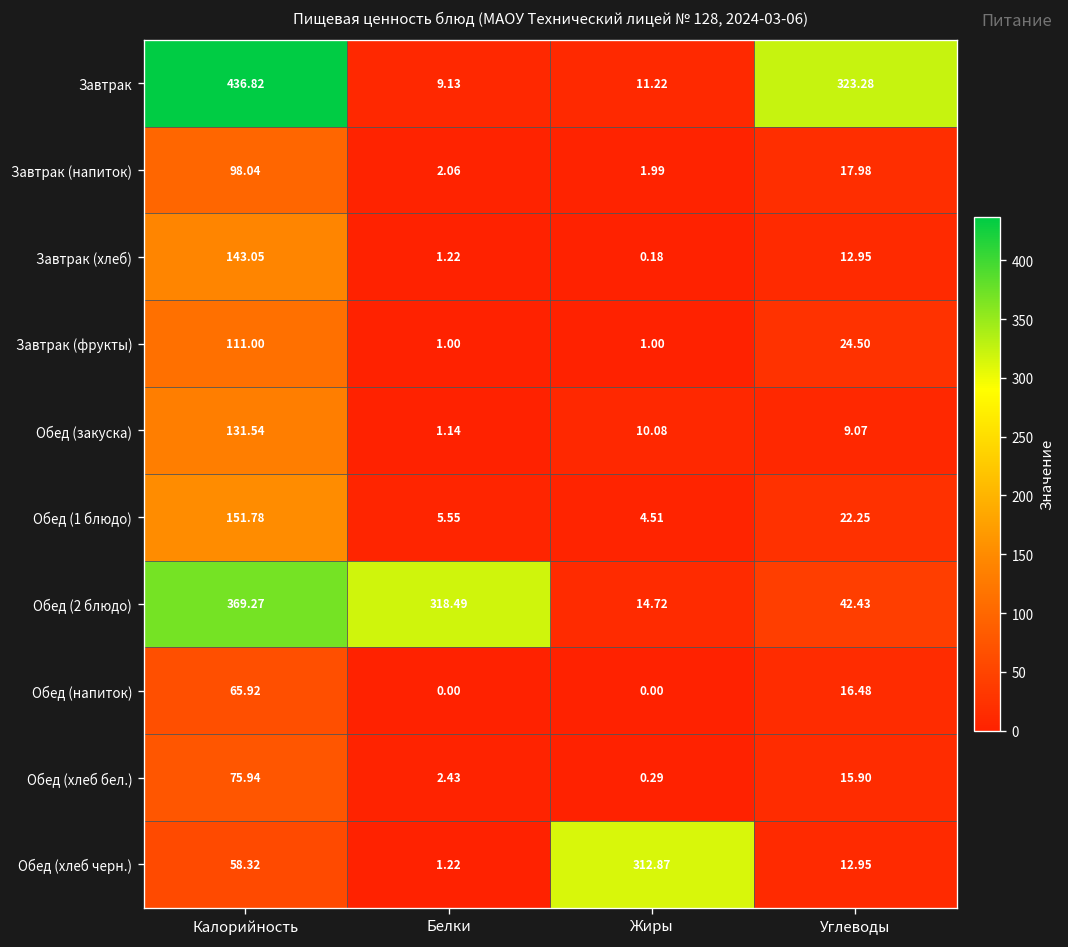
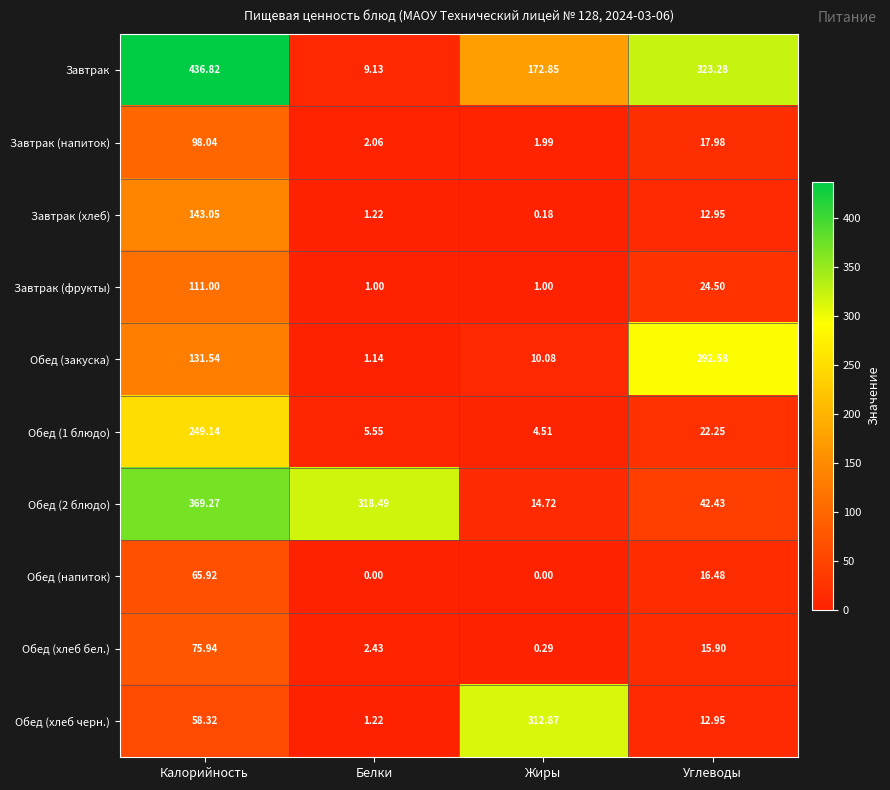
  {
    "Завтрак": {
      "Калорийность": 436.82,
      "Белки": 9.13,
-     "Жиры": 11.22,
+     "Жиры": 172.85,
      "Углеводы": 323.28
    },
    "Завтрак (напиток)": {
      "Калорийность": 98.04,
      "Белки": 2.06,
      "Жиры": 1.99,
      "Углеводы": 17.98
    },
    "Завтрак (хлеб)": {
      "Калорийность": 143.05,
      "Белки": 1.22,
      "Жиры": 0.18,
      "Углеводы": 12.95
    },
    "Завтрак (фрукты)": {
      "Калорийность": 111.00,
      "Белки": 1.00,
      "Жиры": 1.00,
      "Углеводы": 24.50
    },
    "Обед (закуска)": {
      "Калорийность": 131.54,
      "Белки": 1.14,
      "Жиры": 10.08,
-     "Углеводы": 9.07
+     "Углеводы": 292.58
    },
    "Обед (1 блюдо)": {
-     "Калорийность": 151.78,
+     "Калорийность": 249.14,
      "Белки": 5.55,
      "Жиры": 4.51,
      "Углеводы": 22.25
    },
    "Обед (2 блюдо)": {
      "Калорийность": 369.27,
      "Белки": 318.49,
      "Жиры": 14.72,
      "Углеводы": 42.43
    },
    "Обед (напиток)": {
      "Калорийность": 65.92,
      "Белки": 0.00,
      "Жиры": 0.00,
      "Углеводы": 16.48
    },
    "Обед (хлеб бел.)": {
      "Калорийность": 75.94,
      "Белки": 2.43,
      "Жиры": 0.29,
      "Углеводы": 15.90
    },
    "Обед (хлеб черн.)": {
      "Калорийность": 58.32,
      "Белки": 1.22,
      "Жиры": 312.87,
      "Углеводы": 12.95
    }
  }
